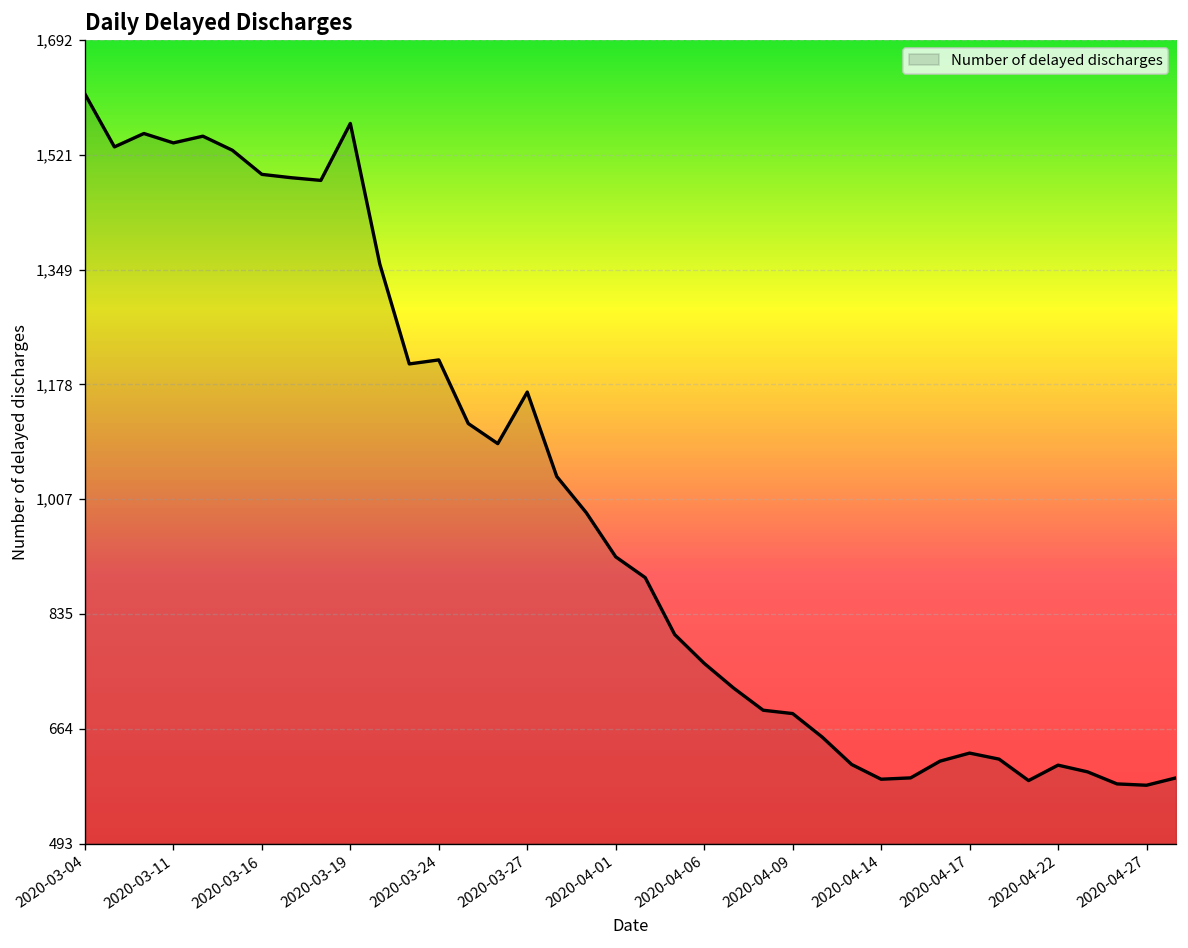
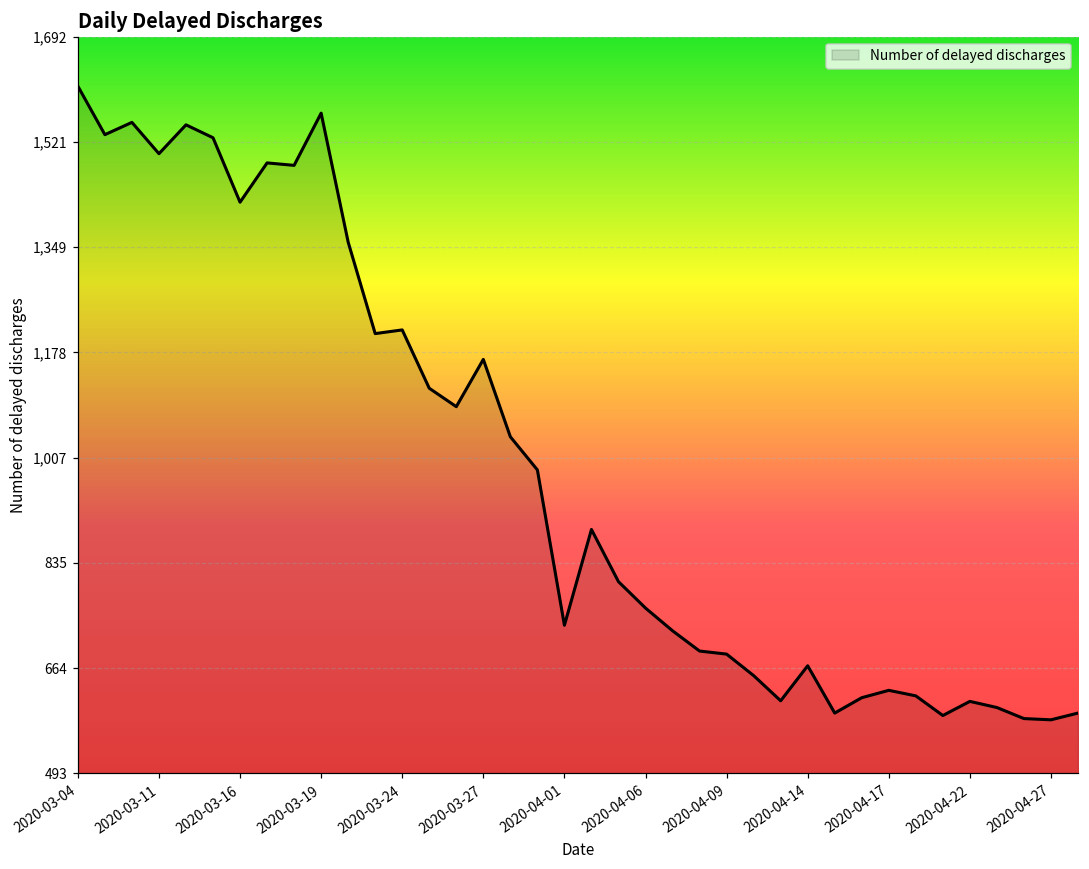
  {
    "2020-03-04": "1,610",
-   "2020-03-11": "1,540",
-   "2020-03-16": "1,490",
+   "2020-03-11": "1,500",
+   "2020-03-16": "1,420",
    "2020-03-19": "1,570",
    "2020-03-24": "1,220",
    "2020-03-27": "1,170",
-   "2020-04-01": "920",
+   "2020-04-01": "730",
    "2020-04-06": "760",
    "2020-04-09": "690",
-   "2020-04-14": "590",
+   "2020-04-14": "670",
    "2020-04-17": "630",
    "2020-04-22": "610",
    "2020-04-27": "580"
  }
